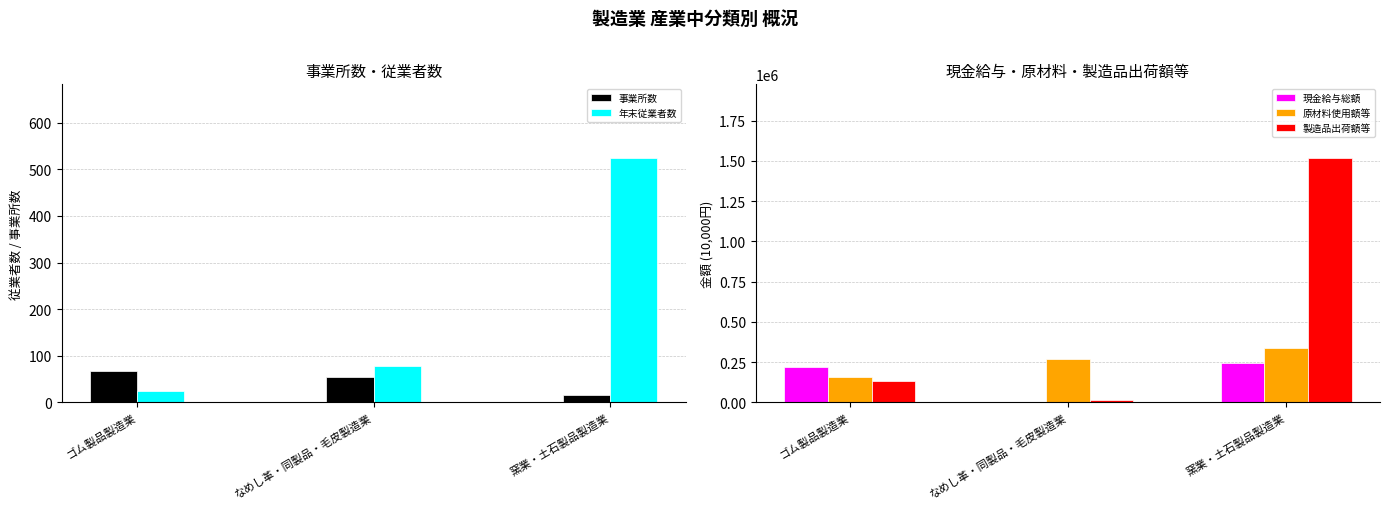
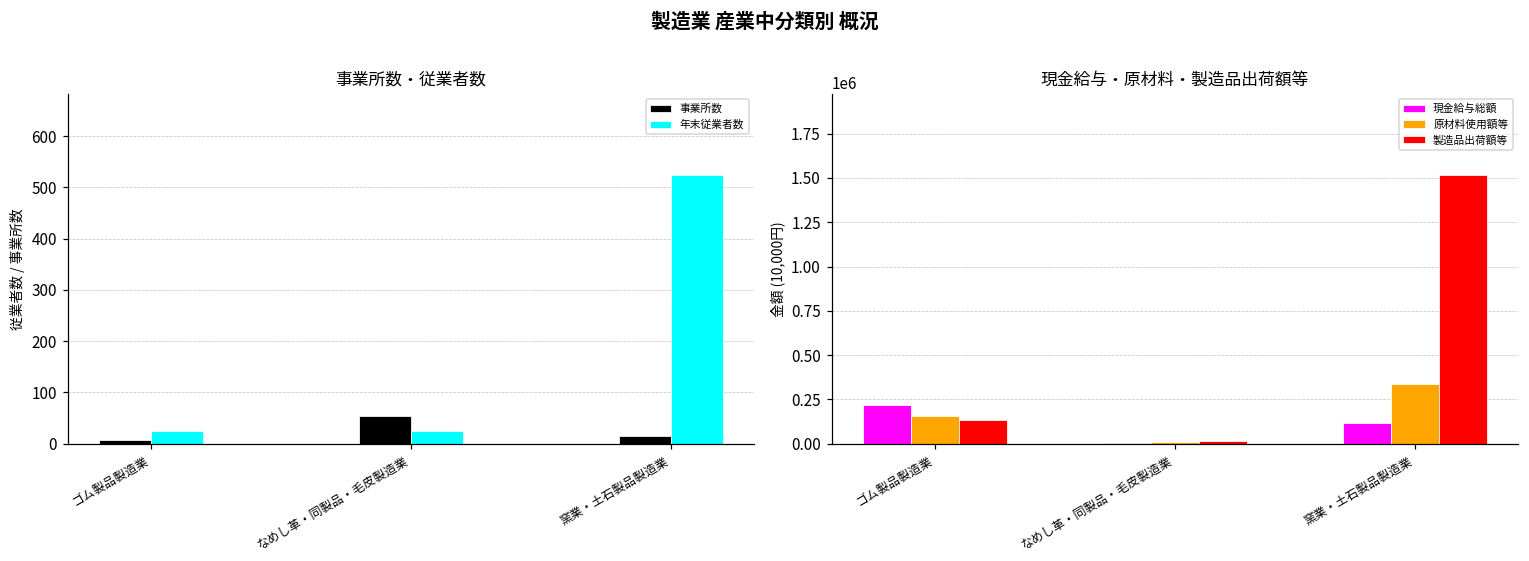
  {
    "事業所数・従業者数": {
      "事業所数": {
-       "ゴム製品製造業": 70,
+       "ゴム製品製造業": 10,
        "なめし革・同製品・毛皮製造業": 50,
        "窯業・土石製品製造業": 20
      },
      "年末従業者数": {
        "ゴム製品製造業": 20,
-       "なめし革・同製品・毛皮製造業": 80,
+       "なめし革・同製品・毛皮製造業": 20,
        "窯業・土石製品製造業": 530
      }
    },
    "現金給与・原材料・製造品出荷額等": {
      "現金給与総額": {
        "ゴム製品製造業": 220000,
-       "窯業・土石製品製造業": 250000
+       "窯業・土石製品製造業": 120000
      },
      "原材料使用額等": {
        "ゴム製品製造業": 160000,
-       "なめし革・同製品・毛皮製造業": 270000,
+       "なめし革・同製品・毛皮製造業": 10000,
        "窯業・土石製品製造業": 340000
      },
      "製造品出荷額等": {
        "ゴム製品製造業": 130000,
        "なめし革・同製品・毛皮製造業": 20000,
        "窯業・土石製品製造業": 1520000
      }
    }
  }
